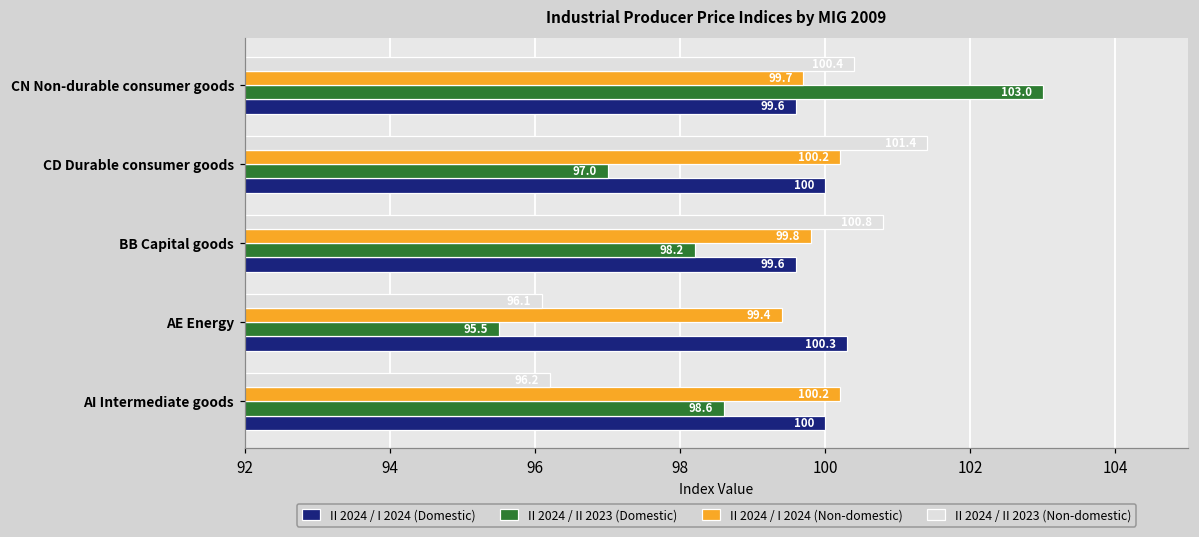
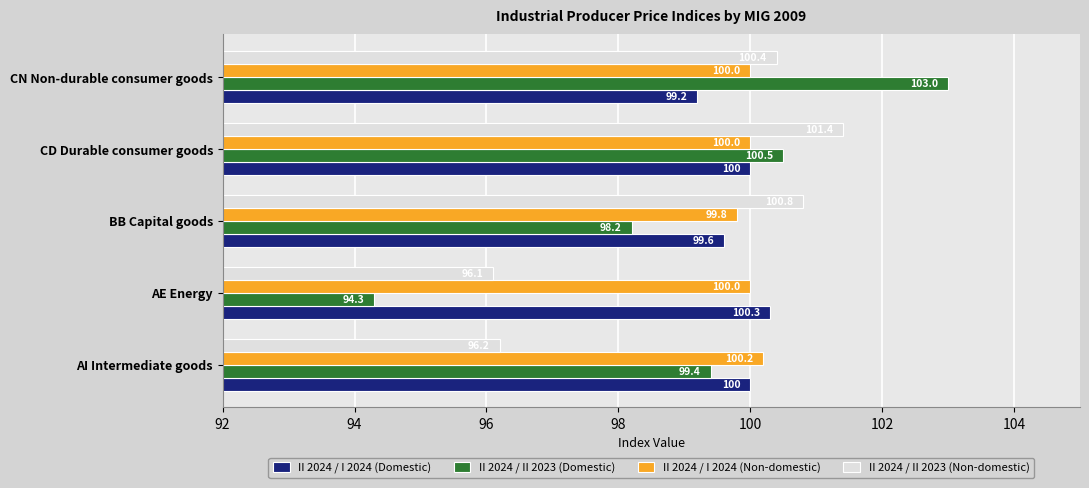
  {
    "II 2024 / I 2024 (Domestic)": {
-     "CN Non-durable consumer goods": 99.6,
+     "CN Non-durable consumer goods": 99.2,
      "CD Durable consumer goods": 100,
      "BB Capital goods": 99.6,
      "AE Energy": 100.3,
      "AI Intermediate goods": 100
    },
    "II 2024 / II 2023 (Domestic)": {
      "CN Non-durable consumer goods": 103.0,
-     "CD Durable consumer goods": 97.0,
+     "CD Durable consumer goods": 100.5,
      "BB Capital goods": 98.2,
-     "AE Energy": 95.5,
-     "AI Intermediate goods": 98.6
+     "AE Energy": 94.3,
+     "AI Intermediate goods": 99.4
    },
    "II 2024 / I 2024 (Non-domestic)": {
-     "CN Non-durable consumer goods": 99.7,
-     "CD Durable consumer goods": 100.2,
+     "CN Non-durable consumer goods": 100.0,
+     "CD Durable consumer goods": 100.0,
      "BB Capital goods": 99.8,
-     "AE Energy": 99.4,
+     "AE Energy": 100.0,
      "AI Intermediate goods": 100.2
    },
    "II 2024 / II 2023 (Non-domestic)": {
      "CN Non-durable consumer goods": 100.4,
      "CD Durable consumer goods": 101.4,
      "BB Capital goods": 100.8,
      "AE Energy": 96.1,
      "AI Intermediate goods": 96.2
    }
  }
